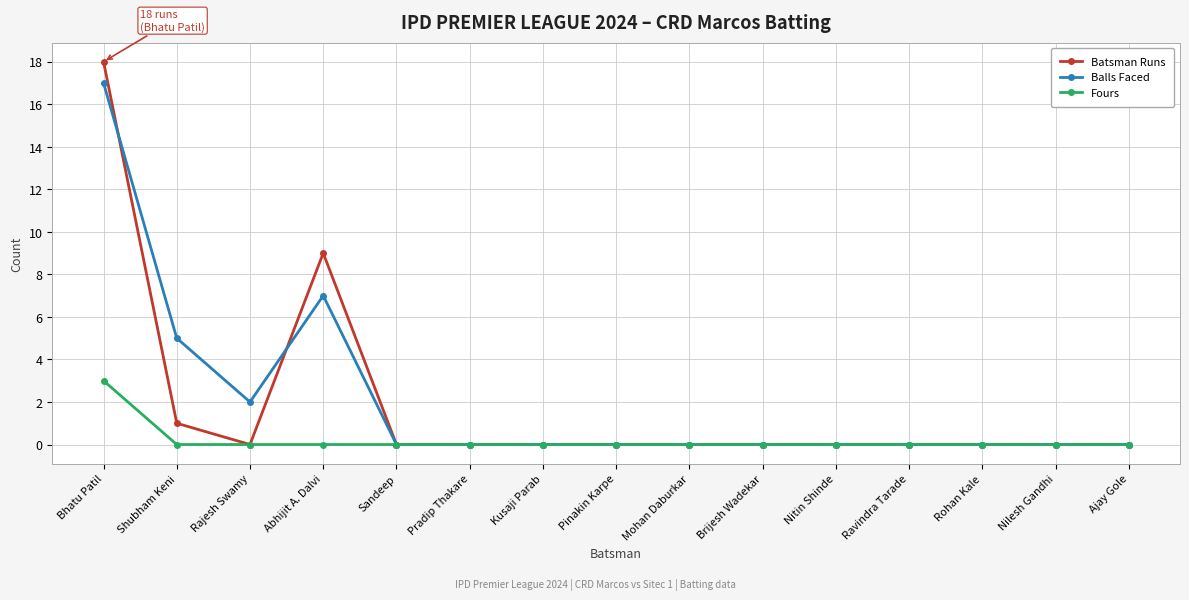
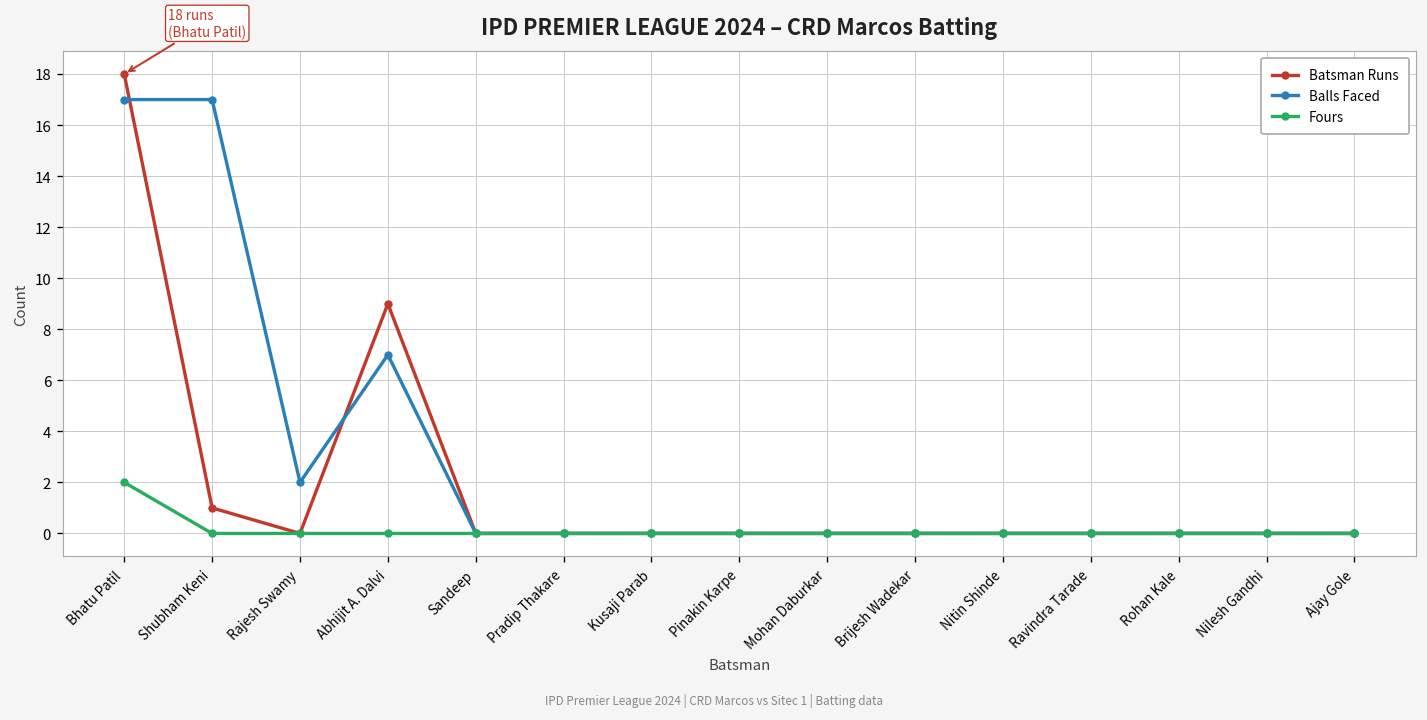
  {
    "Batsman Runs": {
      "Shubham Keni": 1,
      "Abhijit A. Dalvi": 9
    },
    "Balls Faced": {
      "Bhatu Patil": 17,
-     "Shubham Keni": 5,
+     "Shubham Keni": 17,
      "Rajesh Swamy": 2,
      "Abhijit A. Dalvi": 7
    },
    "Fours": {
-     "Bhatu Patil": 3,
+     "Bhatu Patil": 2,
      "Shubham Keni": 0,
      "Abhijit A. Dalvi": 0
    }
  }
